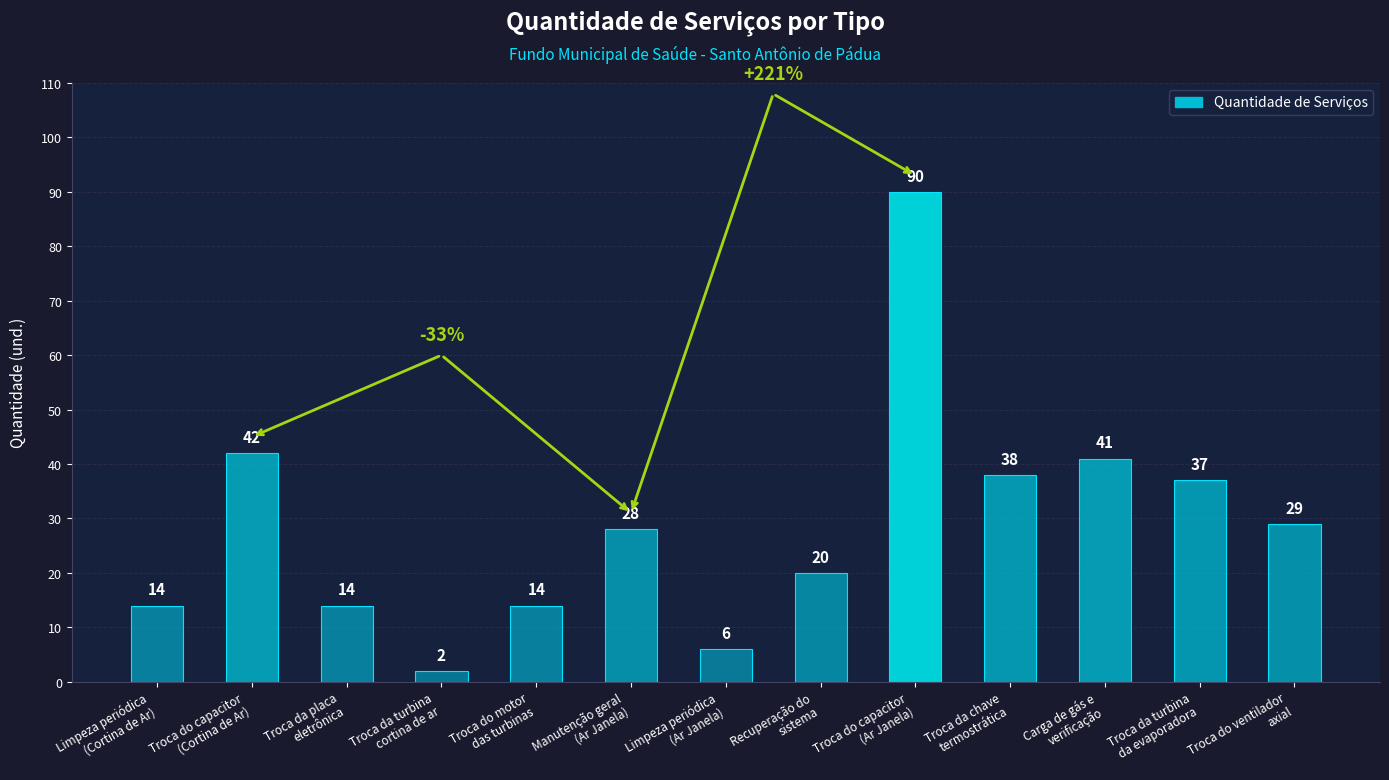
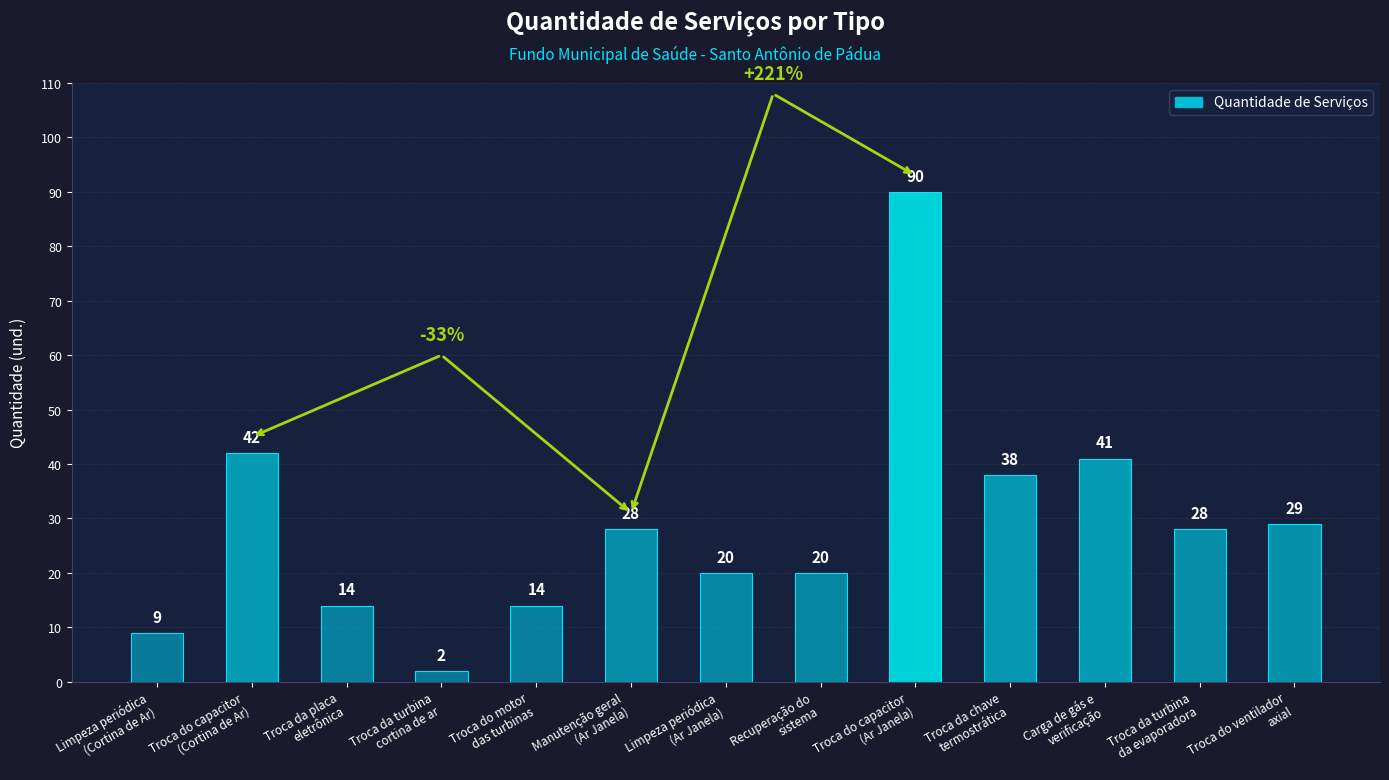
  {
-   "Limpeza periódica (Cortina de Ar)": 14,
+   "Limpeza periódica (Cortina de Ar)": 9,
    "Troca do capacitor (Cortina de Ar)": 42,
    "Troca da placa eletrônica": 14,
    "Troca da turbina cortina de ar": 2,
    "Troca do motor das turbinas": 14,
    "Manutenção geral (Ar Janela)": 28,
-   "Limpeza periódica (Ar Janela)": 6,
+   "Limpeza periódica (Ar Janela)": 20,
    "Recuperação do sistema": 20,
    "Troca do capacitor (Ar Janela)": 90,
    "Troca da chave termostrática": 38,
    "Carga de gás e verificação": 41,
-   "Troca da turbina da evaporadora": 37,
+   "Troca da turbina da evaporadora": 28,
    "Troca do ventilador axial": 29
  }
